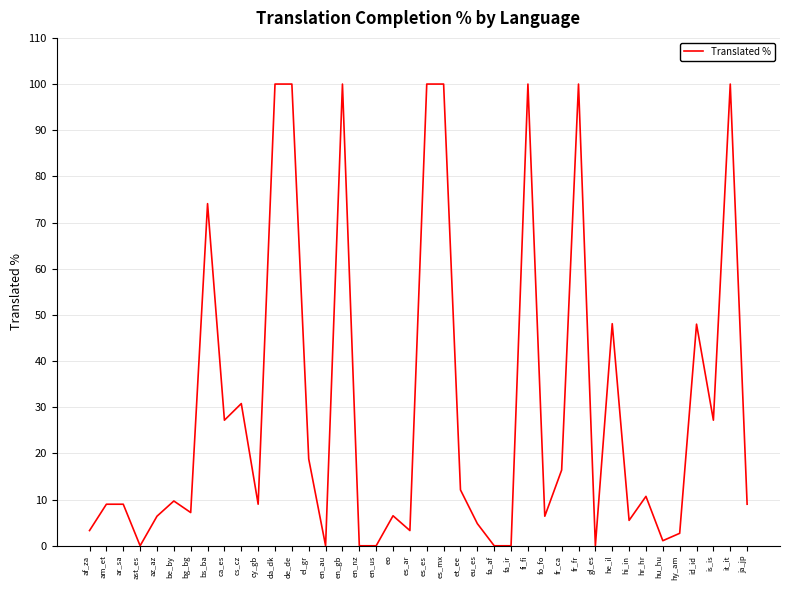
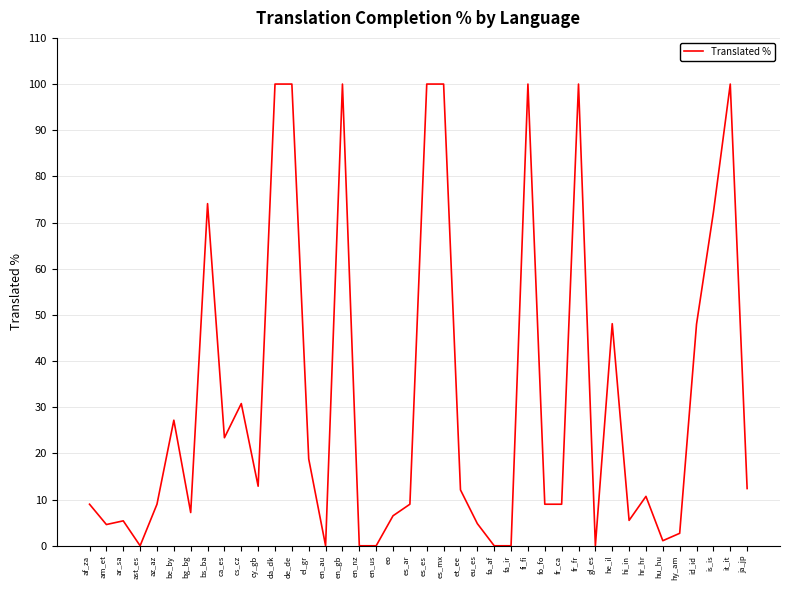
  {
-   "af_za": 3,
-   "am_et": 9,
-   "ar_sa": 9,
+   "af_za": 9,
+   "am_et": 5,
+   "ar_sa": 5,
    "ast_es": 0,
-   "az_az": 6,
-   "be_by": 10,
+   "az_az": 9,
+   "be_by": 27,
    "bg_bg": 7,
    "bs_ba": 74,
-   "ca_es": 27,
+   "ca_es": 23,
    "cs_cz": 31,
-   "cy_gb": 9,
+   "cy_gb": 13,
    "da_dk": 100,
    "de_de": 100,
    "el_gr": 19,
    "en_au": 0,
    "en_gb": 100,
    "en_nz": 0,
    "en_us": 0,
    "eo": 7,
-   "es_ar": 3,
+   "es_ar": 9,
    "es_es": 100,
    "es_mx": 100,
    "et_ee": 12,
    "eu_es": 5,
    "fa_af": 0,
    "fa_ir": 0,
    "fi_fi": 100,
-   "fo_fo": 6,
-   "fr_ca": 16,
+   "fo_fo": 9,
+   "fr_ca": 9,
    "fr_fr": 100,
    "gl_es": 0,
    "he_il": 48,
    "hi_in": 6,
    "hr_hr": 11,
    "hu_hu": 1,
    "hy_am": 3,
    "id_id": 48,
-   "is_is": 27,
+   "is_is": 72,
    "it_it": 100,
-   "ja_jp": 9
+   "ja_jp": 12
  }
